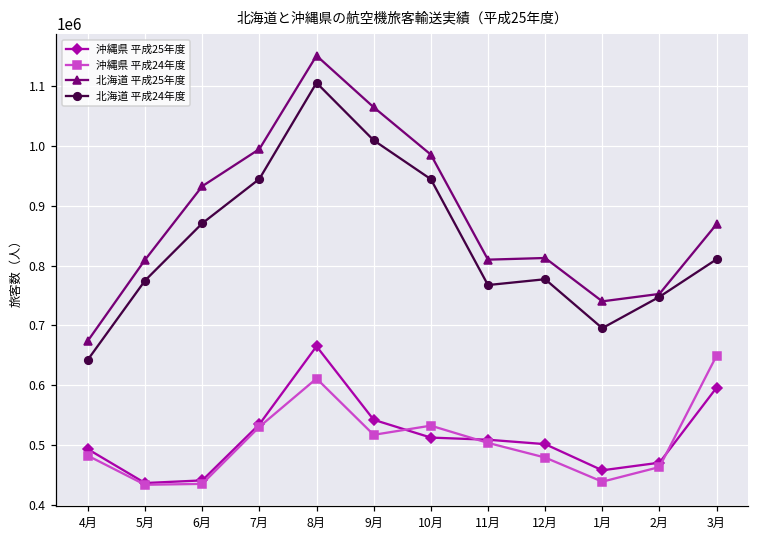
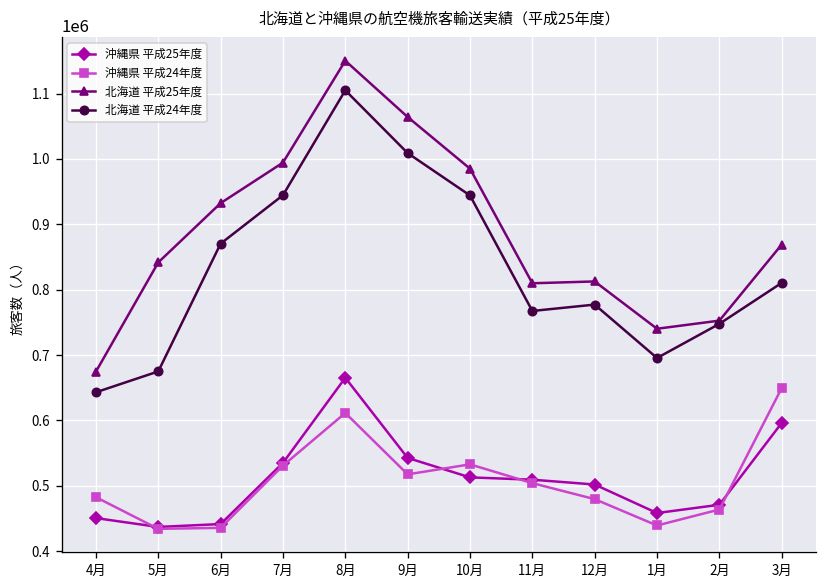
  {
    "沖縄県 平成25年度": {
-     "4月": 490000,
+     "4月": 450000,
      "6月": 440000,
      "8月": 670000,
      "9月": 540000,
      "10月": 510000,
      "11月": 510000,
      "12月": 500000,
      "1月": 460000,
      "2月": 470000,
      "3月": 600000
    },
    "沖縄県 平成24年度": {
      "4月": 480000,
      "6月": 440000,
      "8月": 610000,
      "9月": 520000,
      "10月": 530000,
      "11月": 500000,
      "12月": 480000,
      "1月": 440000,
      "2月": 460000,
      "3月": 650000
    },
    "北海道 平成25年度": {
      "4月": 670000,
-     "5月": 810000,
+     "5月": 840000,
      "6月": 930000,
      "7月": 990000,
      "8月": 1150000,
      "9月": 1060000,
      "10月": 990000,
      "11月": 810000,
      "12月": 810000,
      "1月": 740000,
      "2月": 750000,
      "3月": 870000
    },
    "北海道 平成24年度": {
      "4月": 640000,
-     "5月": 770000,
+     "5月": 670000,
      "6月": 870000,
      "7月": 940000,
      "8月": 1100000,
      "9月": 1010000,
      "10月": 940000,
      "11月": 770000,
      "12月": 780000,
      "1月": 700000,
      "2月": 750000,
      "3月": 810000
    }
  }
